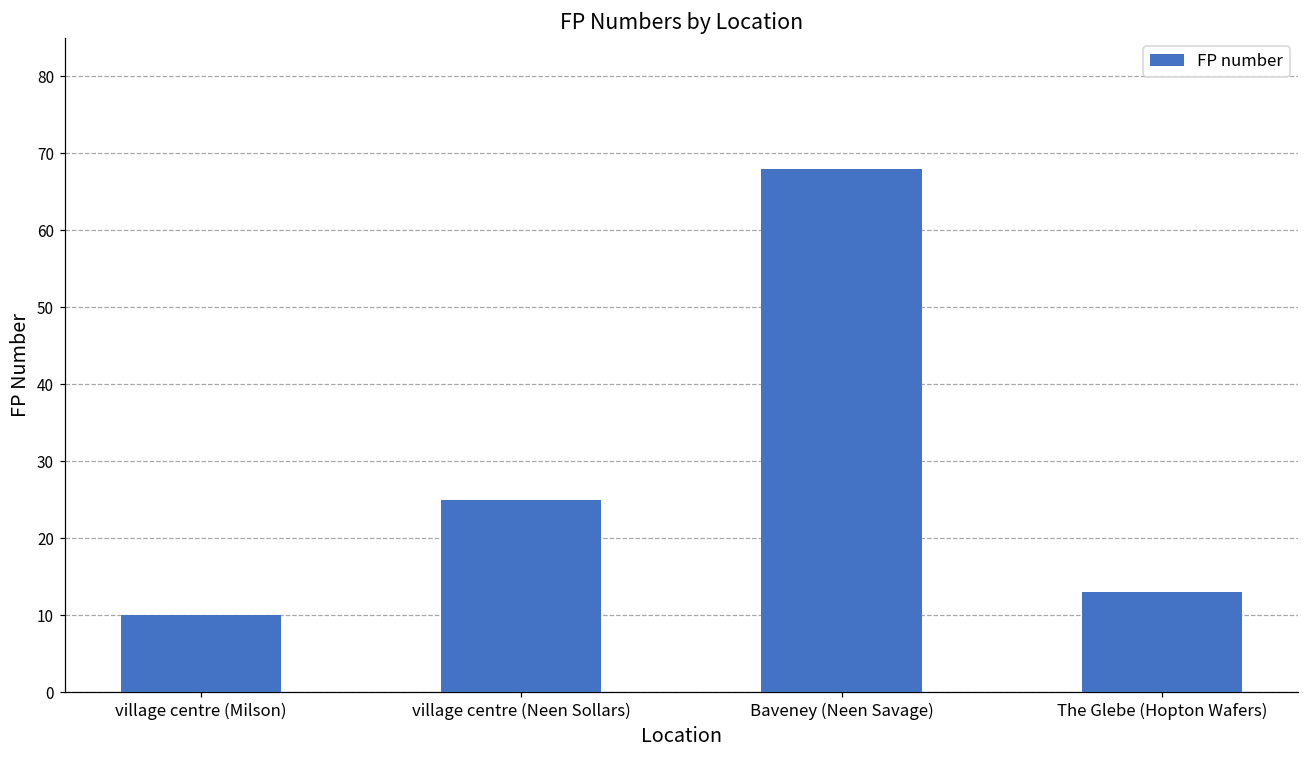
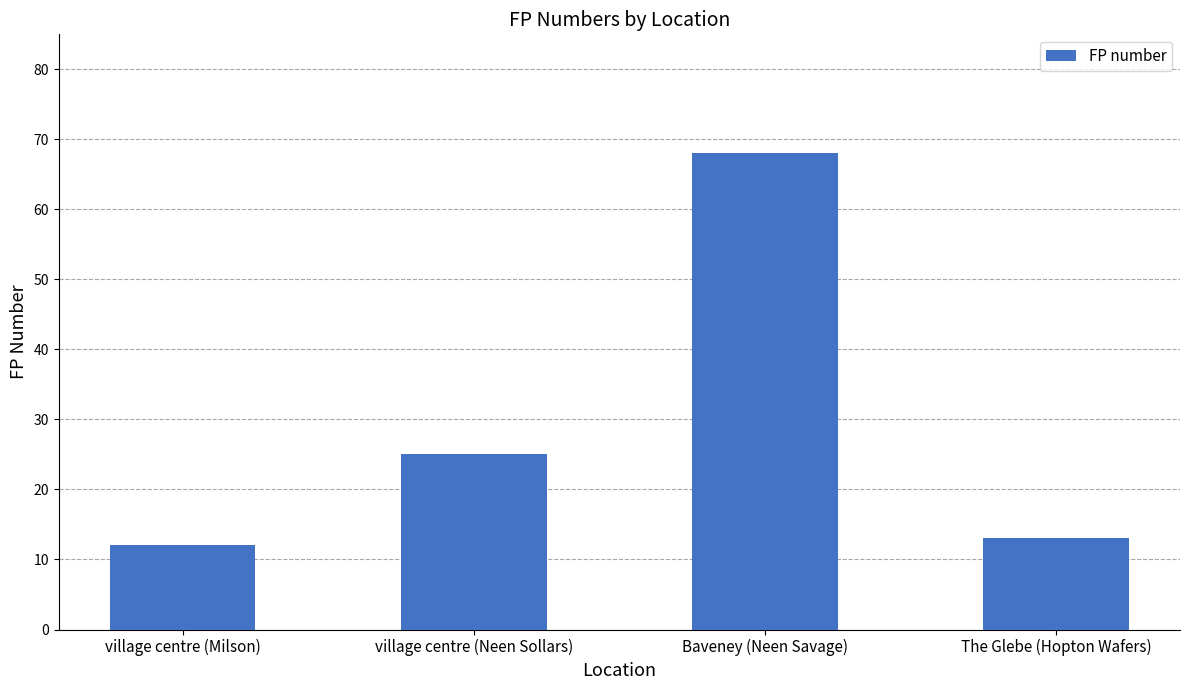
  {
-   "village centre (Milson)": 10,
+   "village centre (Milson)": 12,
    "village centre (Neen Sollars)": 25,
    "Baveney (Neen Savage)": 68,
    "The Glebe (Hopton Wafers)": 13
  }
